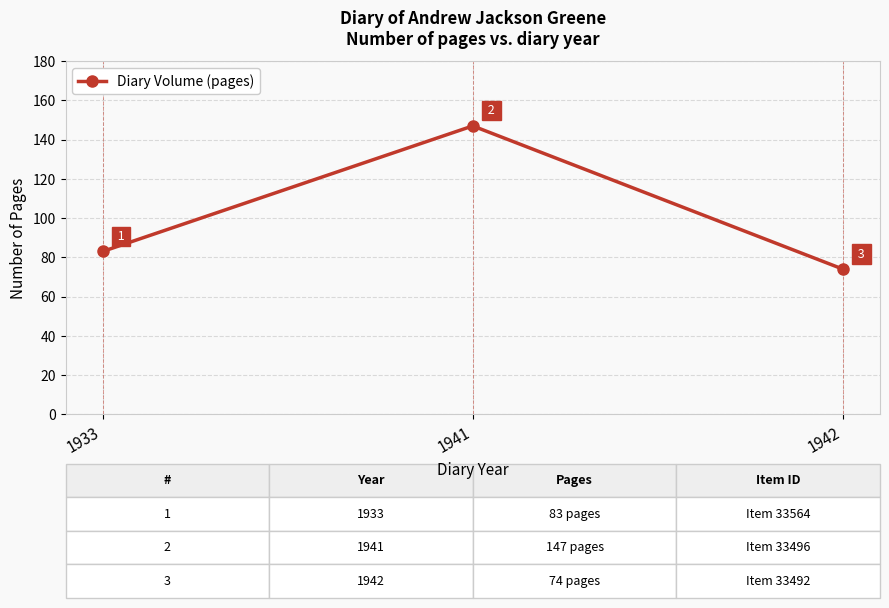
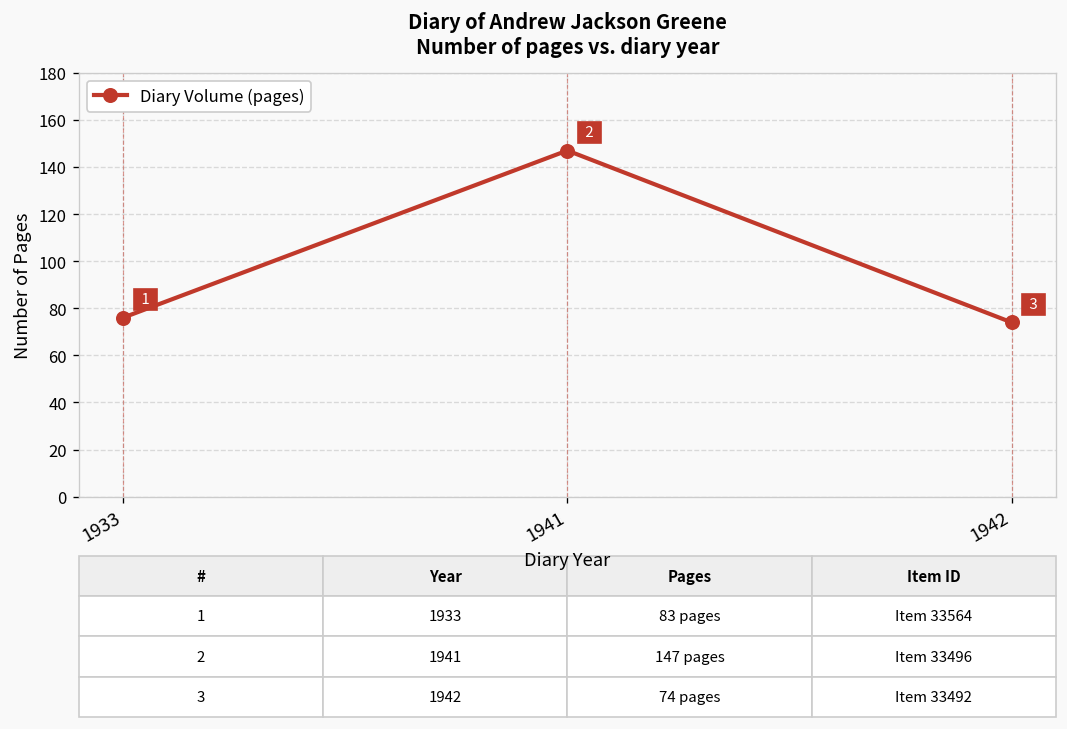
  {
-   "1933": 83
+   "1933": 76
  }
